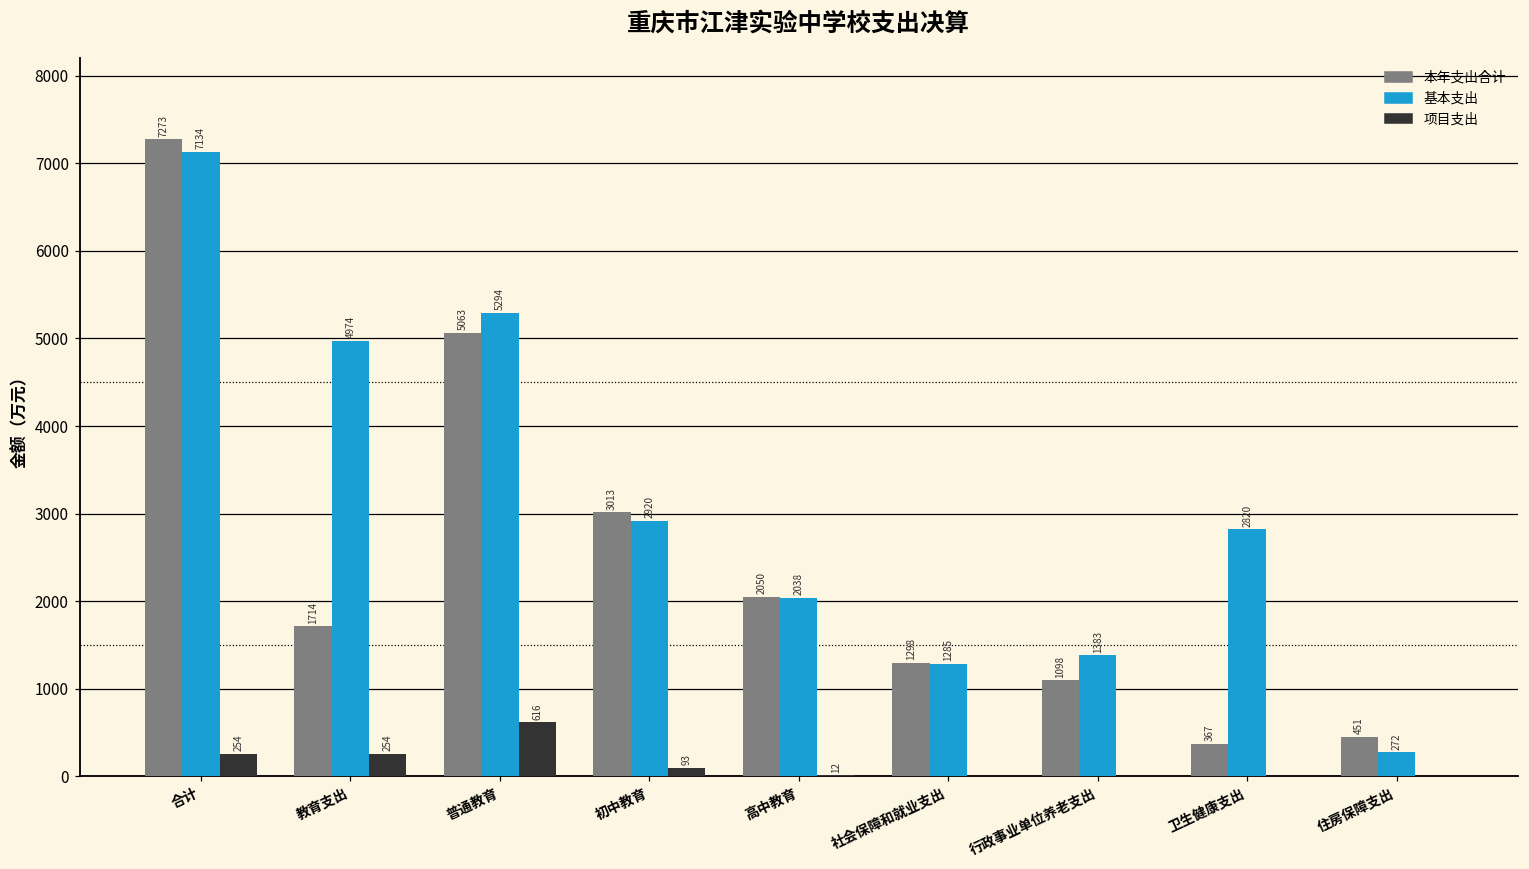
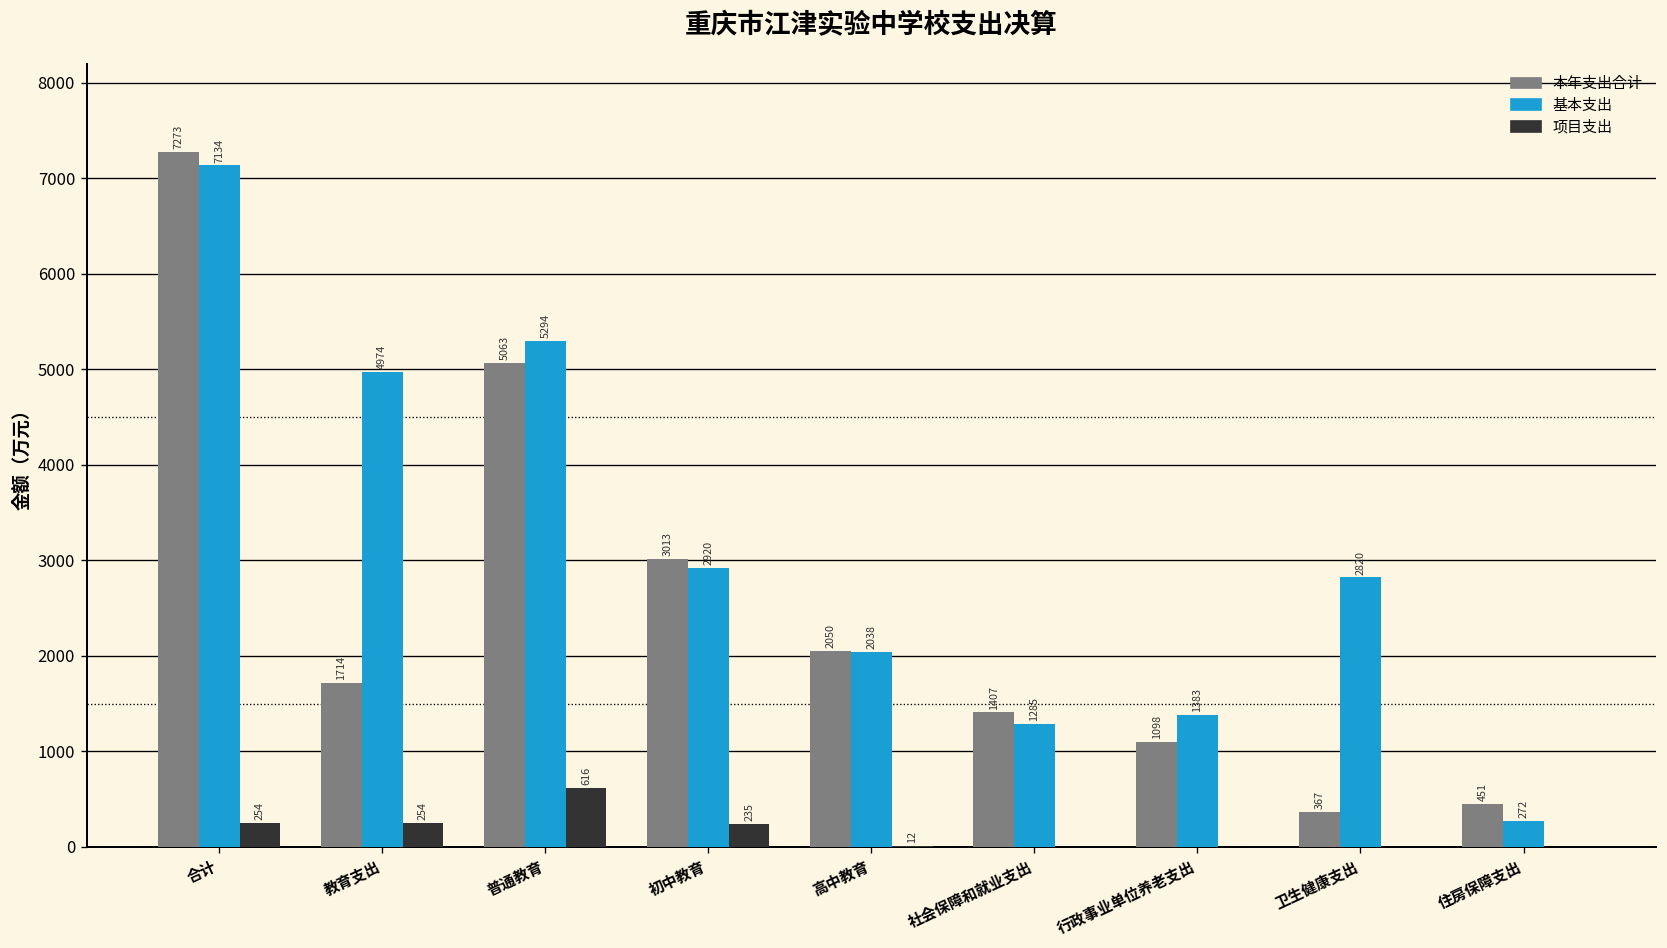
  {
    "本年支出合计": {
      "合计": 7273,
      "教育支出": 1714,
      "普通教育": 5063,
      "初中教育": 3013,
      "高中教育": 2050,
-     "社会保障和就业支出": 1298,
+     "社会保障和就业支出": 1407,
      "行政事业单位养老支出": 1098,
      "卫生健康支出": 367,
      "住房保障支出": 451
    },
    "基本支出": {
      "合计": 7134,
      "教育支出": 4974,
      "普通教育": 5294,
      "初中教育": 2920,
      "高中教育": 2038,
      "社会保障和就业支出": 1285,
      "行政事业单位养老支出": 1383,
      "卫生健康支出": 2820,
      "住房保障支出": 272
    },
    "项目支出": {
      "合计": 254,
      "教育支出": 254,
      "普通教育": 616,
-     "初中教育": 93,
+     "初中教育": 235,
      "高中教育": 12
    }
  }
